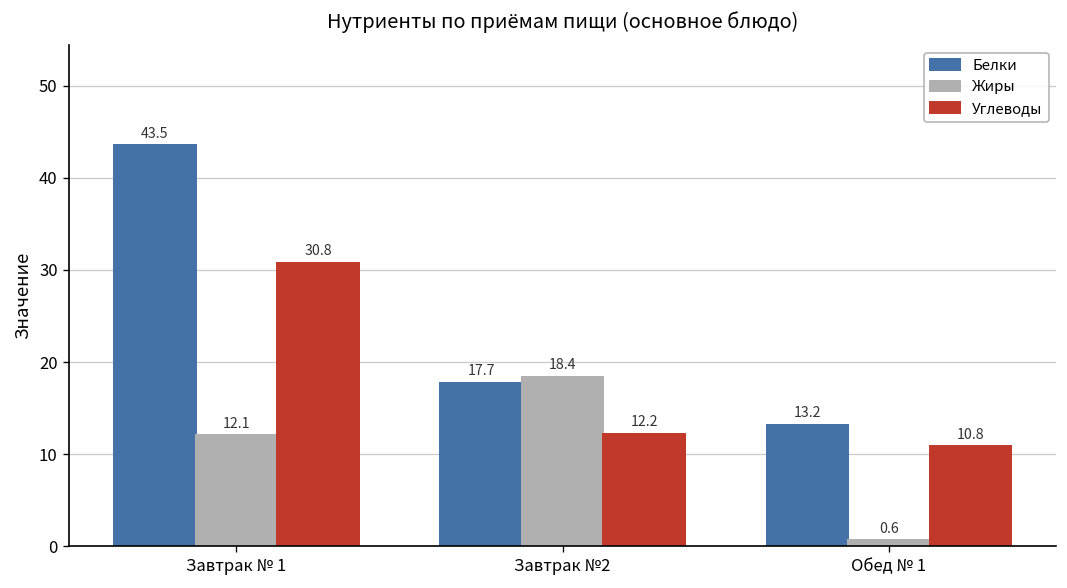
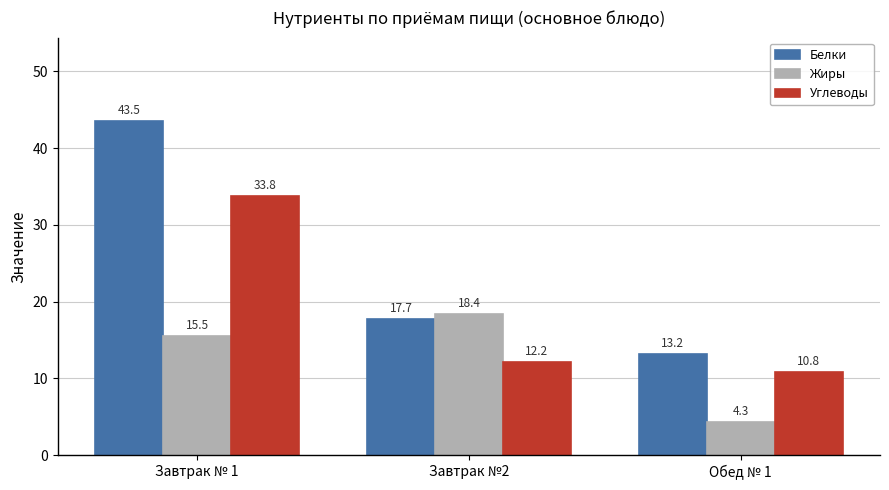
  {
    "Белки": {
      "Завтрак № 1": 43.5,
      "Завтрак №2": 17.7,
      "Обед № 1": 13.2
    },
    "Жиры": {
-     "Завтрак № 1": 12.1,
+     "Завтрак № 1": 15.5,
      "Завтрак №2": 18.4,
-     "Обед № 1": 0.6
+     "Обед № 1": 4.3
    },
    "Углеводы": {
-     "Завтрак № 1": 30.8,
+     "Завтрак № 1": 33.8,
      "Завтрак №2": 12.2,
      "Обед № 1": 10.8
    }
  }
